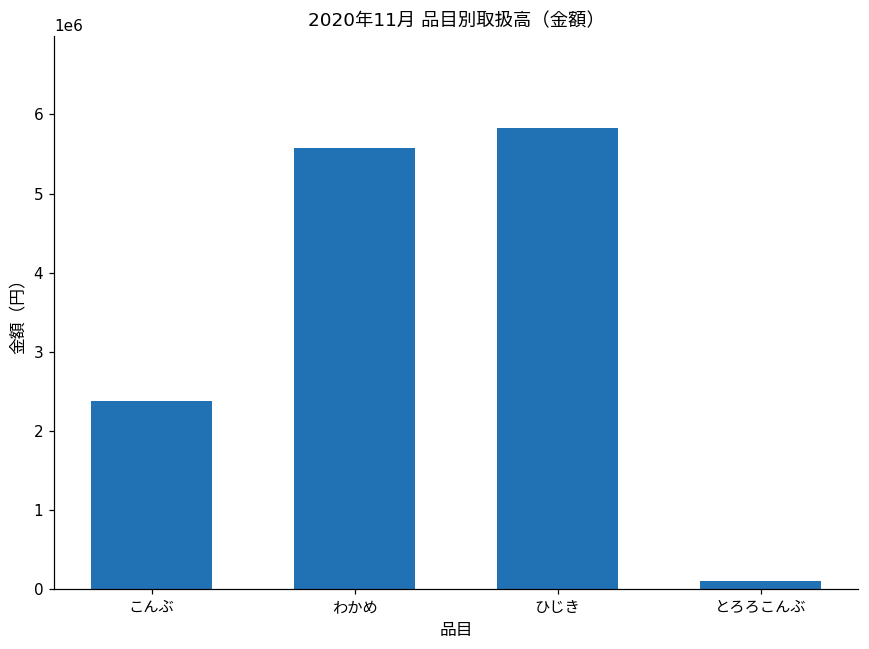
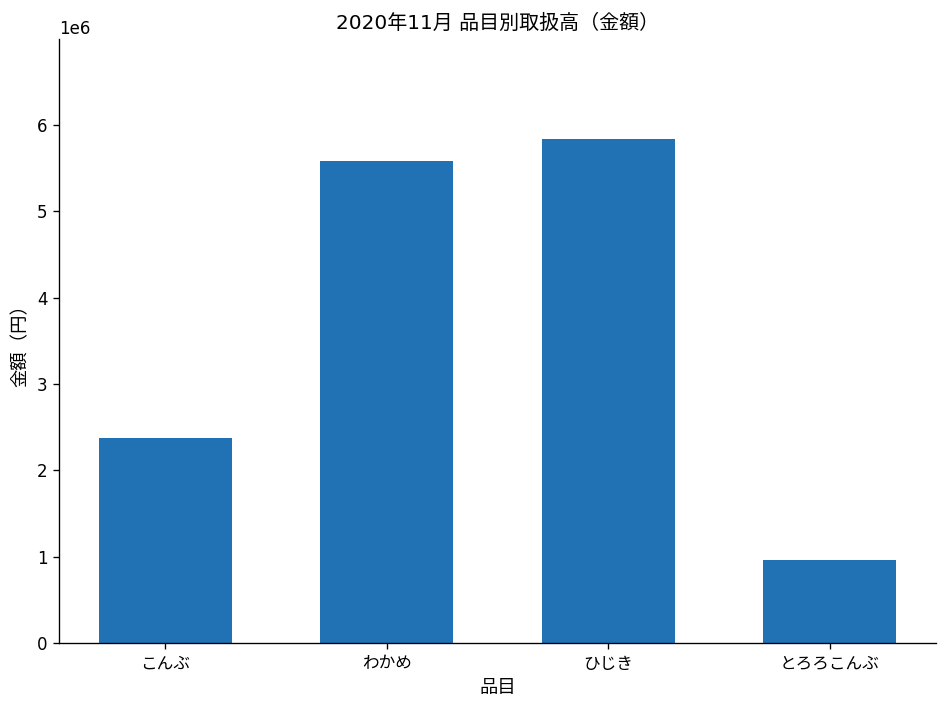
  {
    "こんぶ": 2400000,
    "わかめ": 5600000,
    "ひじき": 5800000,
-   "とろろこんぶ": 100000
+   "とろろこんぶ": 1000000
  }
